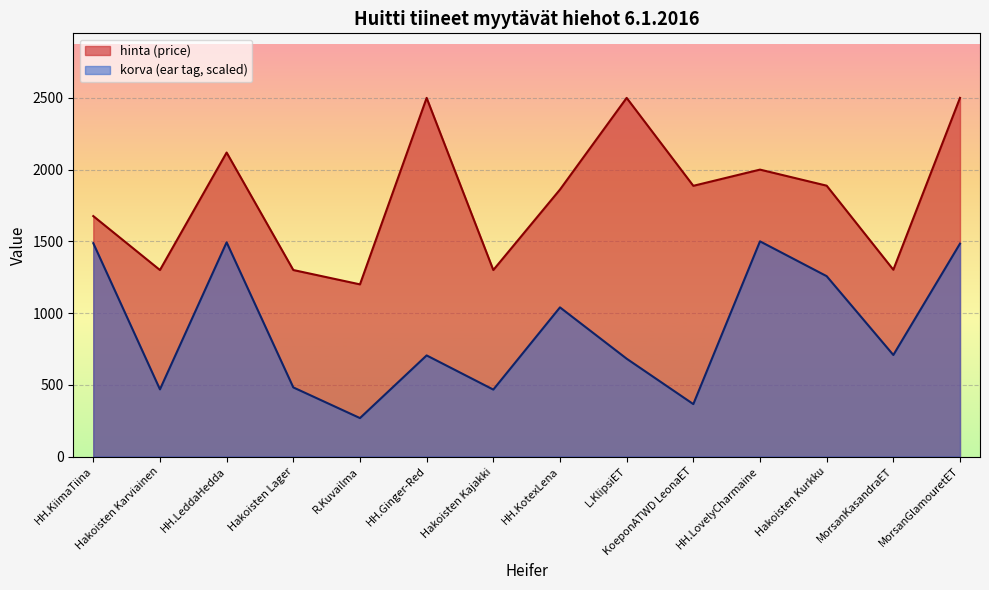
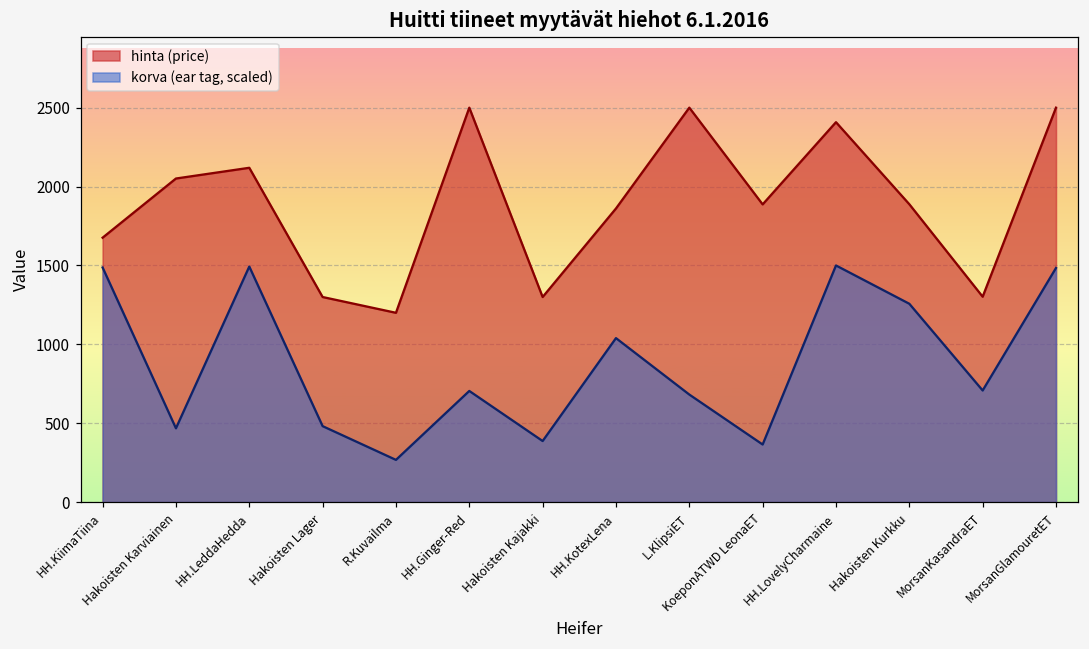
  {
    "hinta (price)": {
      "HH.KiimaTiina": 1680,
-     "Hakoisten Karviainen": 1300,
+     "Hakoisten Karviainen": 2050,
      "HH.LeddaHedda": 2120,
      "Hakoisten Lager": 1300,
      "R.Kuvailma": 1200,
      "HH.Ginger-Red": 2500,
      "Hakoisten Kajakki": 1300,
      "HH.KotexLena": 1860,
      "L.KlipsiET": 2500,
      "KoeponATWD LeonaET": 1890,
-     "HH.LovelyCharmaine": 2000,
+     "HH.LovelyCharmaine": 2410,
      "Hakoisten Kurkku": 1890,
      "MorsanKasandraET": 1300,
      "MorsanGlamouretET": 2500
    },
    "korva (ear tag, scaled)": {
      "HH.KiimaTiina": 1490,
      "Hakoisten Karviainen": 470,
      "HH.LeddaHedda": 1490,
      "Hakoisten Lager": 480,
      "R.Kuvailma": 270,
      "HH.Ginger-Red": 700,
-     "Hakoisten Kajakki": 470,
+     "Hakoisten Kajakki": 390,
      "HH.KotexLena": 1040,
      "L.KlipsiET": 680,
      "KoeponATWD LeonaET": 370,
      "HH.LovelyCharmaine": 1500,
      "Hakoisten Kurkku": 1260,
      "MorsanKasandraET": 710,
      "MorsanGlamouretET": 1480
    }
  }
